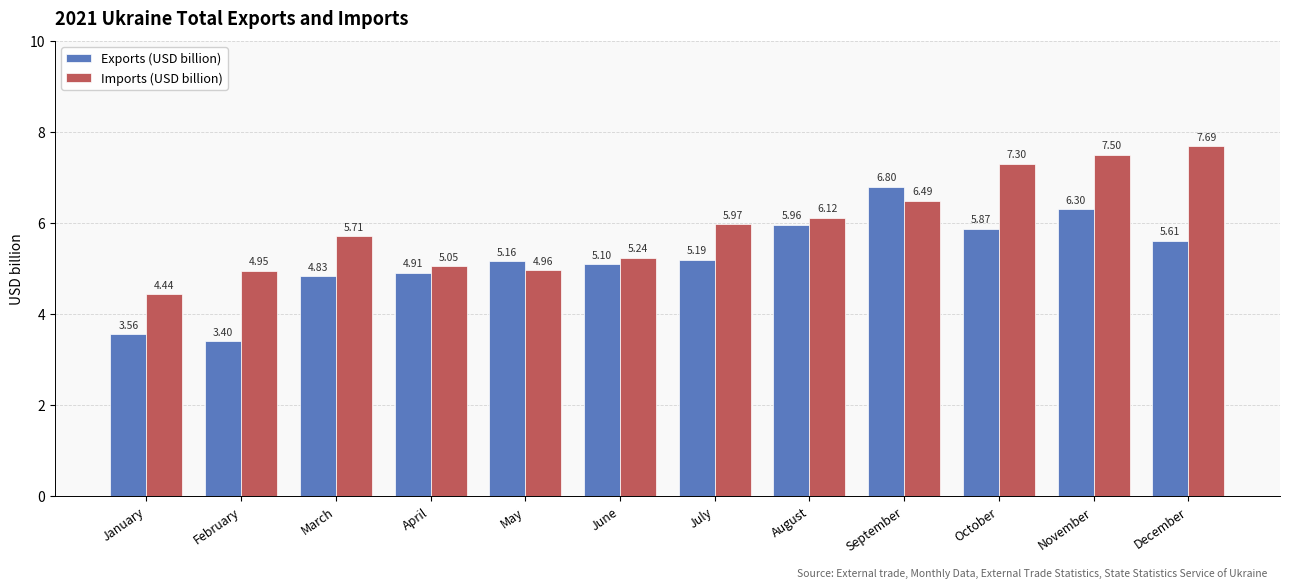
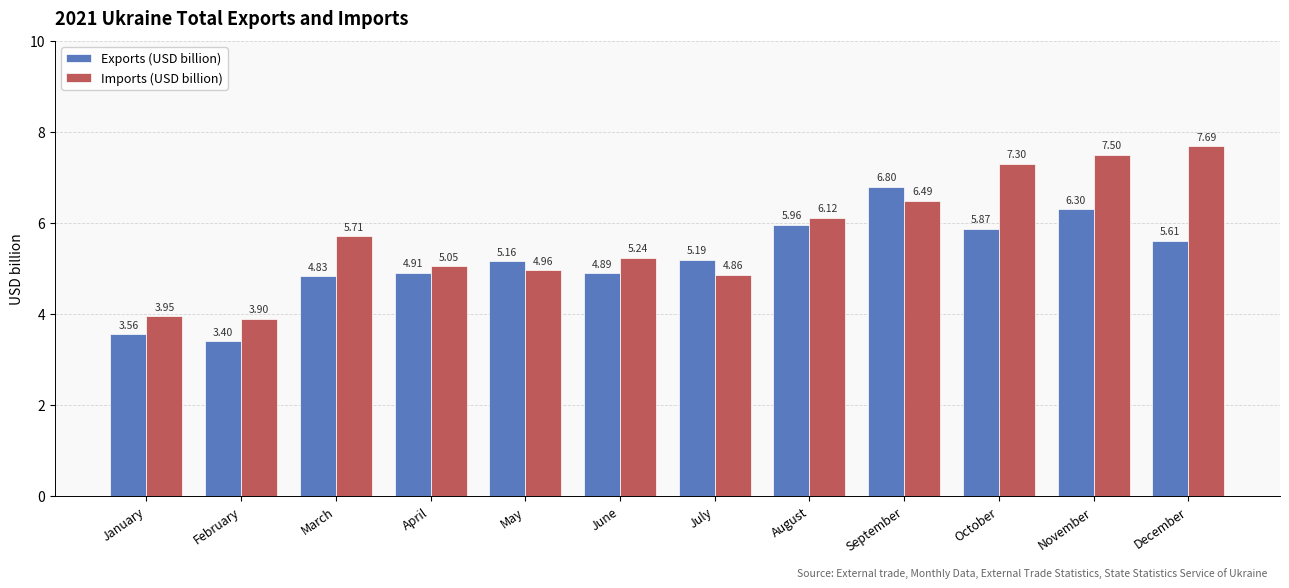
  {
    "Exports (USD billion)": {
      "January": 3.56,
      "February": 3.40,
      "March": 4.83,
      "April": 4.91,
      "May": 5.16,
-     "June": 5.10,
+     "June": 4.89,
      "July": 5.19,
      "August": 5.96,
      "September": 6.80,
      "October": 5.87,
      "November": 6.30,
      "December": 5.61
    },
    "Imports (USD billion)": {
-     "January": 4.44,
-     "February": 4.95,
+     "January": 3.95,
+     "February": 3.90,
      "March": 5.71,
      "April": 5.05,
      "May": 4.96,
      "June": 5.24,
-     "July": 5.97,
+     "July": 4.86,
      "August": 6.12,
      "September": 6.49,
      "October": 7.30,
      "November": 7.50,
      "December": 7.69
    }
  }
